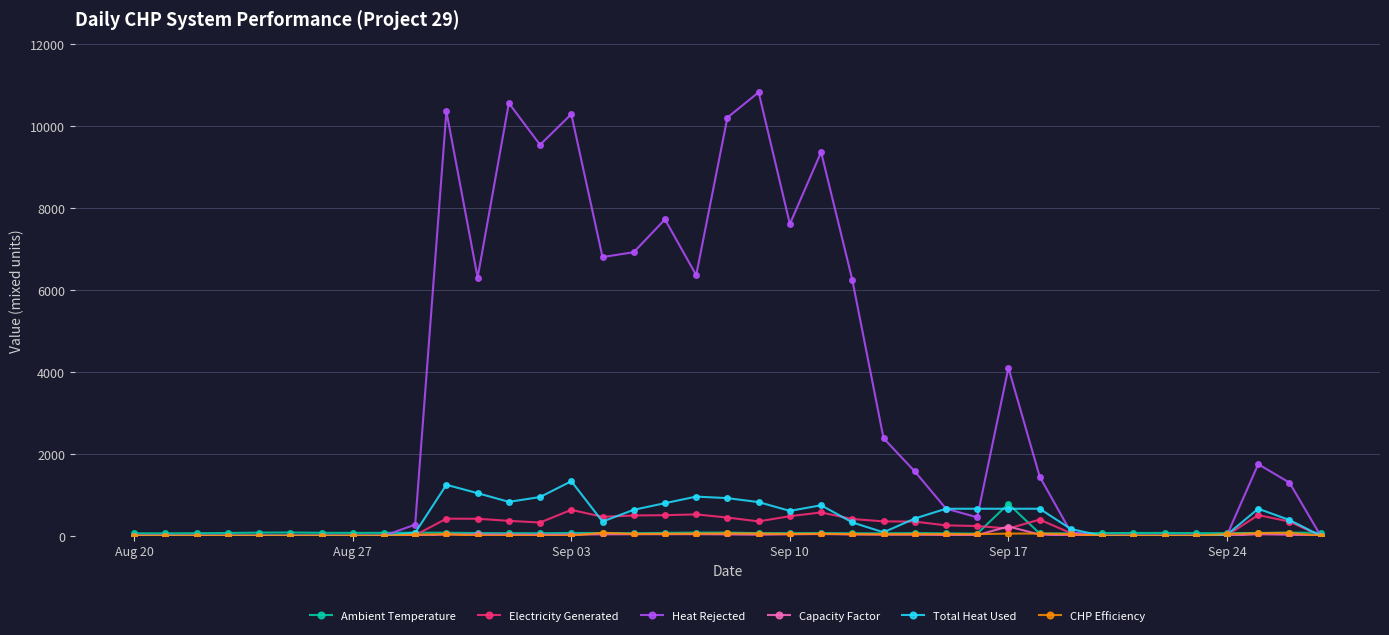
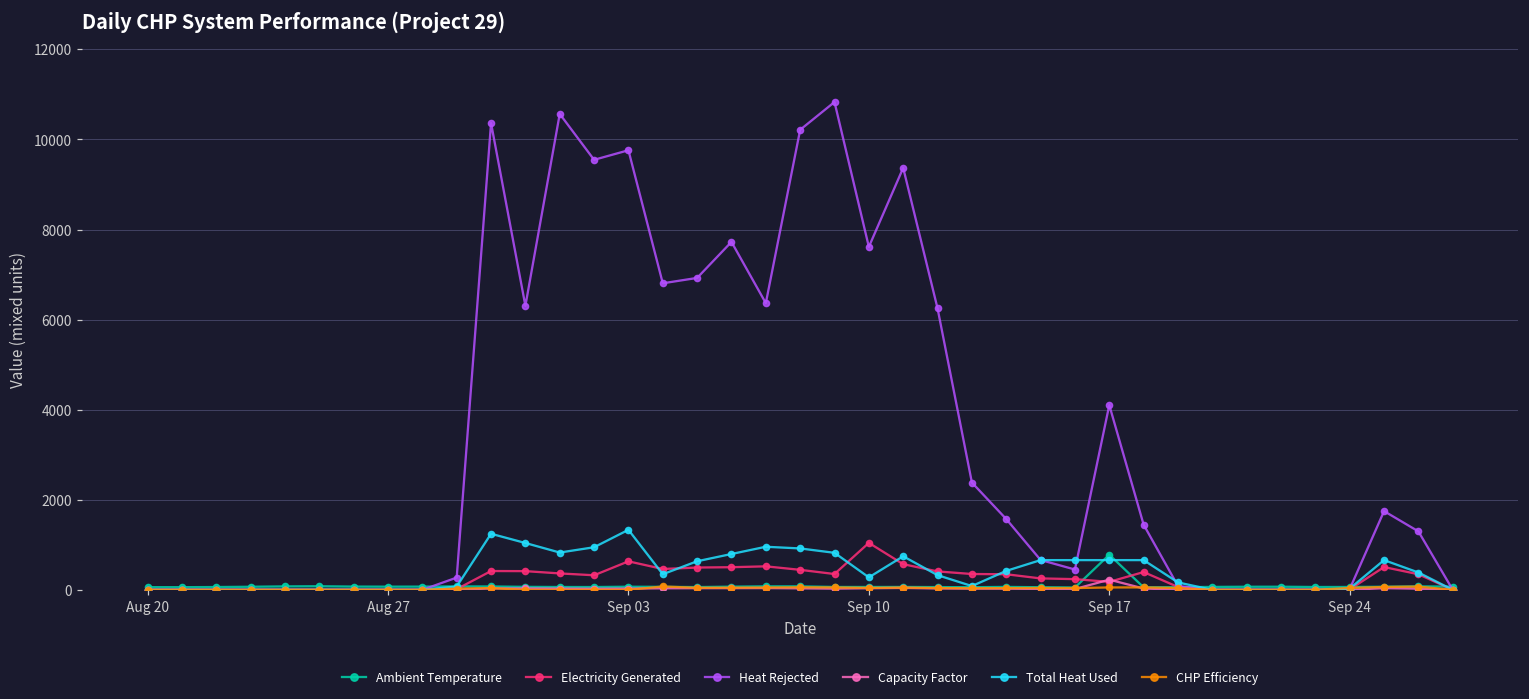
  {
    "Ambient Temperature": {
      "Aug 27": 100,
      "Sep 17": 800
    },
    "Electricity Generated": {
      "Sep 03": 600,
-     "Sep 10": 500
+     "Sep 10": 1000
    },
    "Heat Rejected": {
-     "Sep 03": 10300,
+     "Sep 03": 9800,
      "Sep 10": 7600,
      "Sep 17": 4100
    },
    "Total Heat Used": {
      "Sep 03": 1300,
-     "Sep 10": 600,
+     "Sep 10": 300,
      "Sep 17": 700
    },
    "CHP Efficiency": {
      "Sep 17": 100
    }
  }
